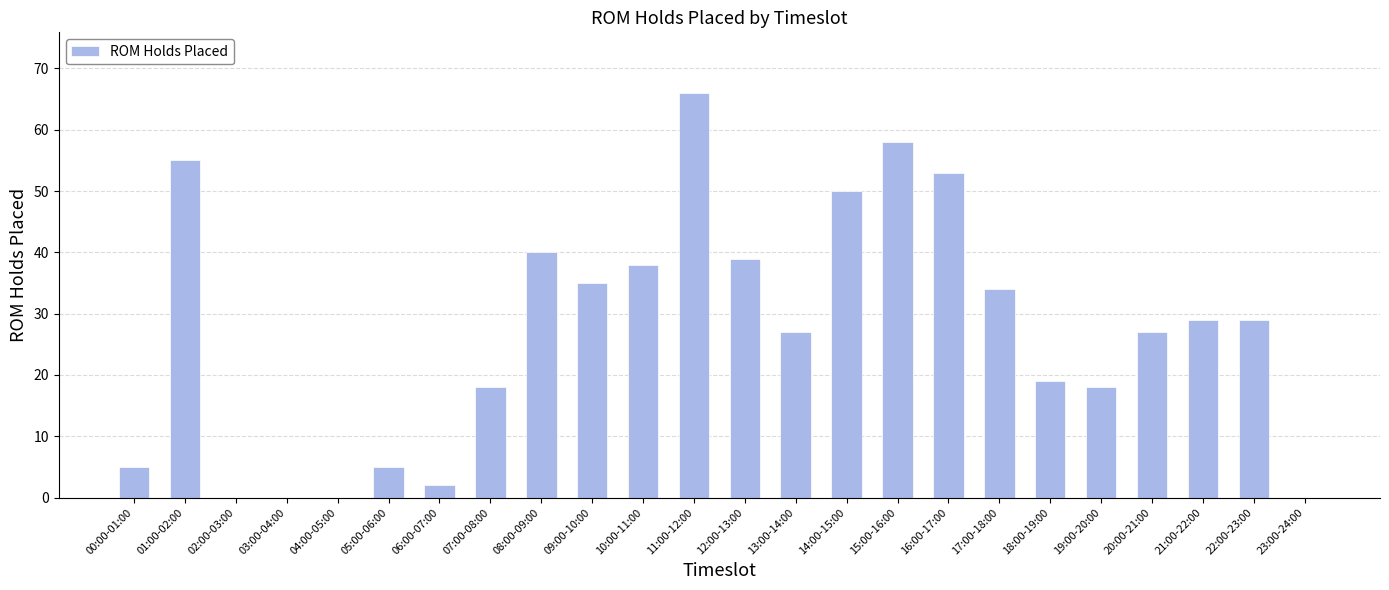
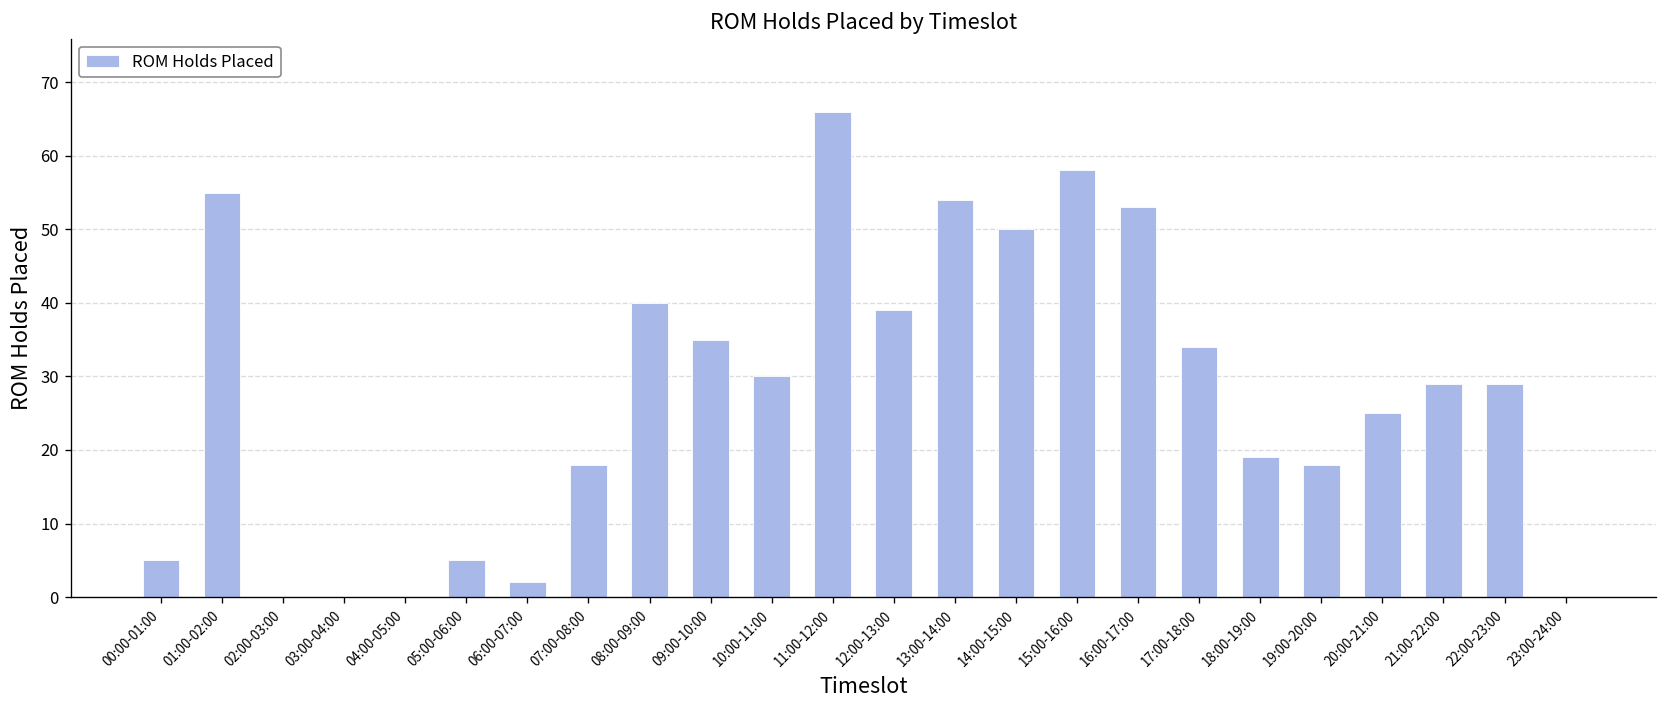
  {
    "00:00-01:00": 5,
    "01:00-02:00": 55,
    "02:00-03:00": 0,
    "03:00-04:00": 0,
    "04:00-05:00": 0,
    "05:00-06:00": 5,
    "06:00-07:00": 2,
    "07:00-08:00": 18,
    "08:00-09:00": 40,
    "09:00-10:00": 35,
-   "10:00-11:00": 38,
+   "10:00-11:00": 30,
    "11:00-12:00": 66,
    "12:00-13:00": 39,
-   "13:00-14:00": 27,
+   "13:00-14:00": 54,
    "14:00-15:00": 50,
    "15:00-16:00": 58,
    "16:00-17:00": 53,
    "17:00-18:00": 34,
    "18:00-19:00": 19,
    "19:00-20:00": 18,
-   "20:00-21:00": 27,
+   "20:00-21:00": 25,
    "21:00-22:00": 29,
    "22:00-23:00": 29,
    "23:00-24:00": 0
  }
